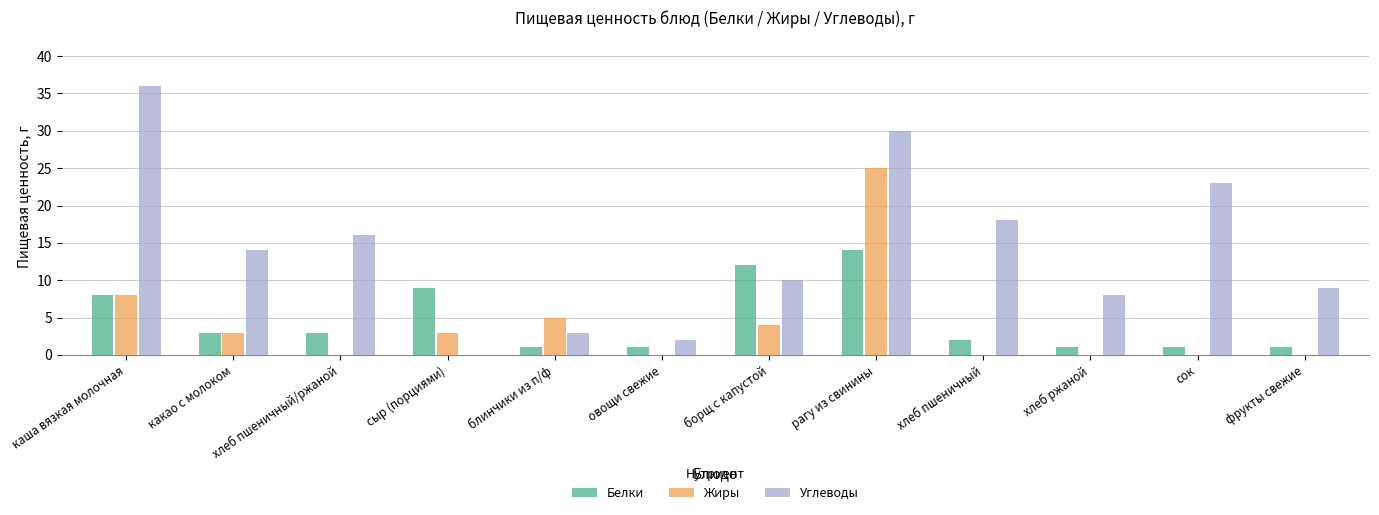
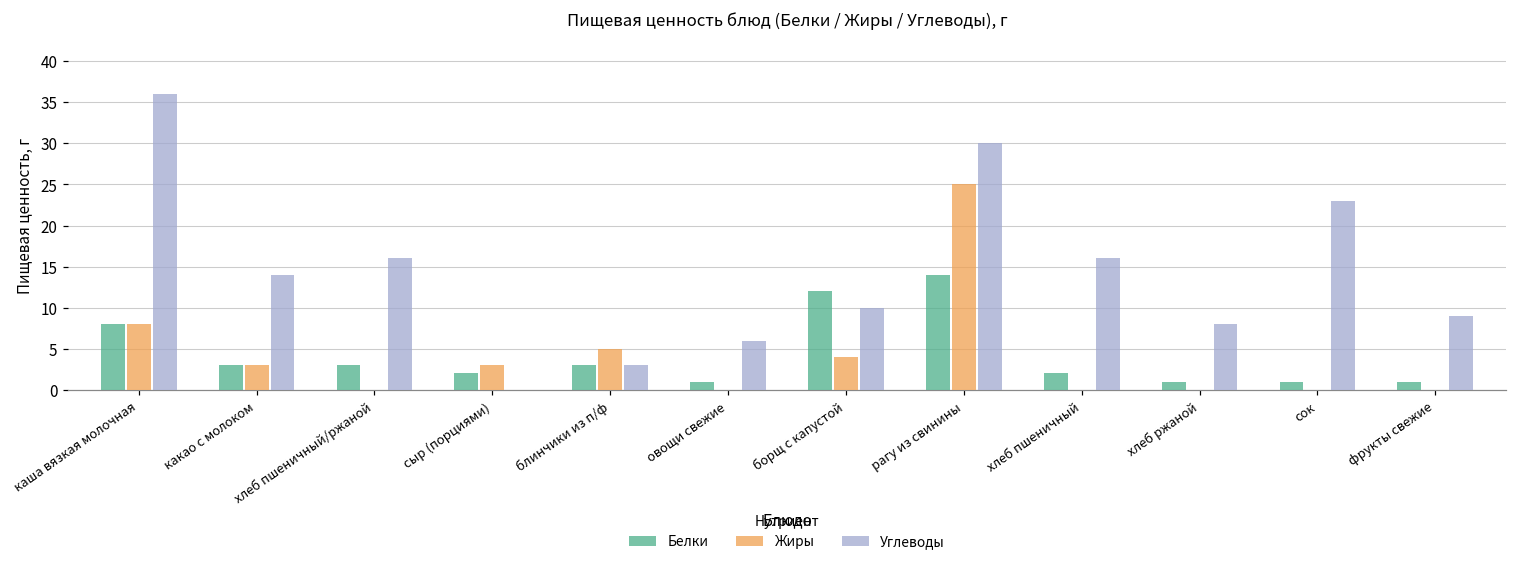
  {
    "Белки": {
      "каша вязкая молочная": 8,
      "какао с молоком": 3,
      "хлеб пшеничный/ржаной": 3,
-     "сыр (порциями)": 9,
-     "блинчики из п/ф": 1,
+     "сыр (порциями)": 2,
+     "блинчики из п/ф": 3,
      "овощи свежие": 1,
      "борщ с капустой": 12,
      "рагу из свинины": 14,
      "хлеб пшеничный": 2,
      "хлеб ржаной": 1,
      "сок": 1,
      "фрукты свежие": 1
    },
    "Жиры": {
      "каша вязкая молочная": 8,
      "какао с молоком": 3,
      "хлеб пшеничный/ржаной": 0,
      "сыр (порциями)": 3,
      "блинчики из п/ф": 5,
      "овощи свежие": 0,
      "борщ с капустой": 4,
      "рагу из свинины": 25,
      "хлеб пшеничный": 0,
      "хлеб ржаной": 0,
      "сок": 0,
      "фрукты свежие": 0
    },
    "Углеводы": {
      "каша вязкая молочная": 36,
      "какао с молоком": 14,
      "хлеб пшеничный/ржаной": 16,
      "сыр (порциями)": 0,
      "блинчики из п/ф": 3,
-     "овощи свежие": 2,
+     "овощи свежие": 6,
      "борщ с капустой": 10,
      "рагу из свинины": 30,
-     "хлеб пшеничный": 18,
+     "хлеб пшеничный": 16,
      "хлеб ржаной": 8,
      "сок": 23,
      "фрукты свежие": 9
    }
  }
